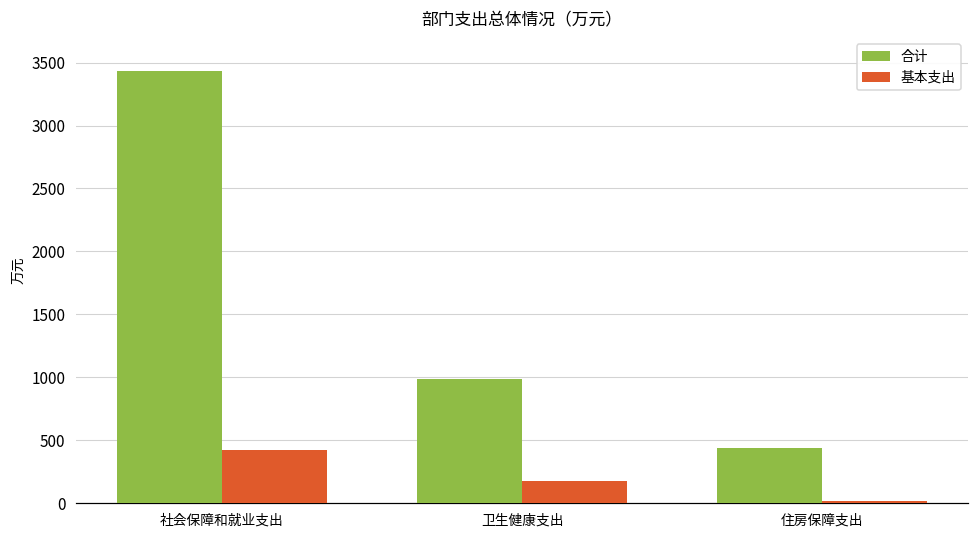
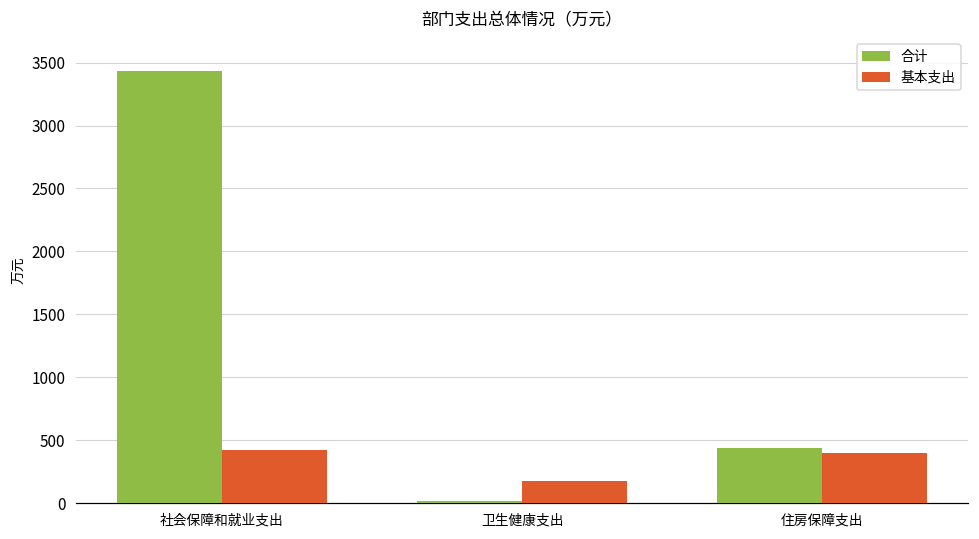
  {
    "合计": {
      "社会保障和就业支出": 3440,
-     "卫生健康支出": 980,
+     "卫生健康支出": 20,
      "住房保障支出": 440
    },
    "基本支出": {
      "社会保障和就业支出": 420,
      "卫生健康支出": 170,
-     "住房保障支出": 10
+     "住房保障支出": 400
    }
  }
